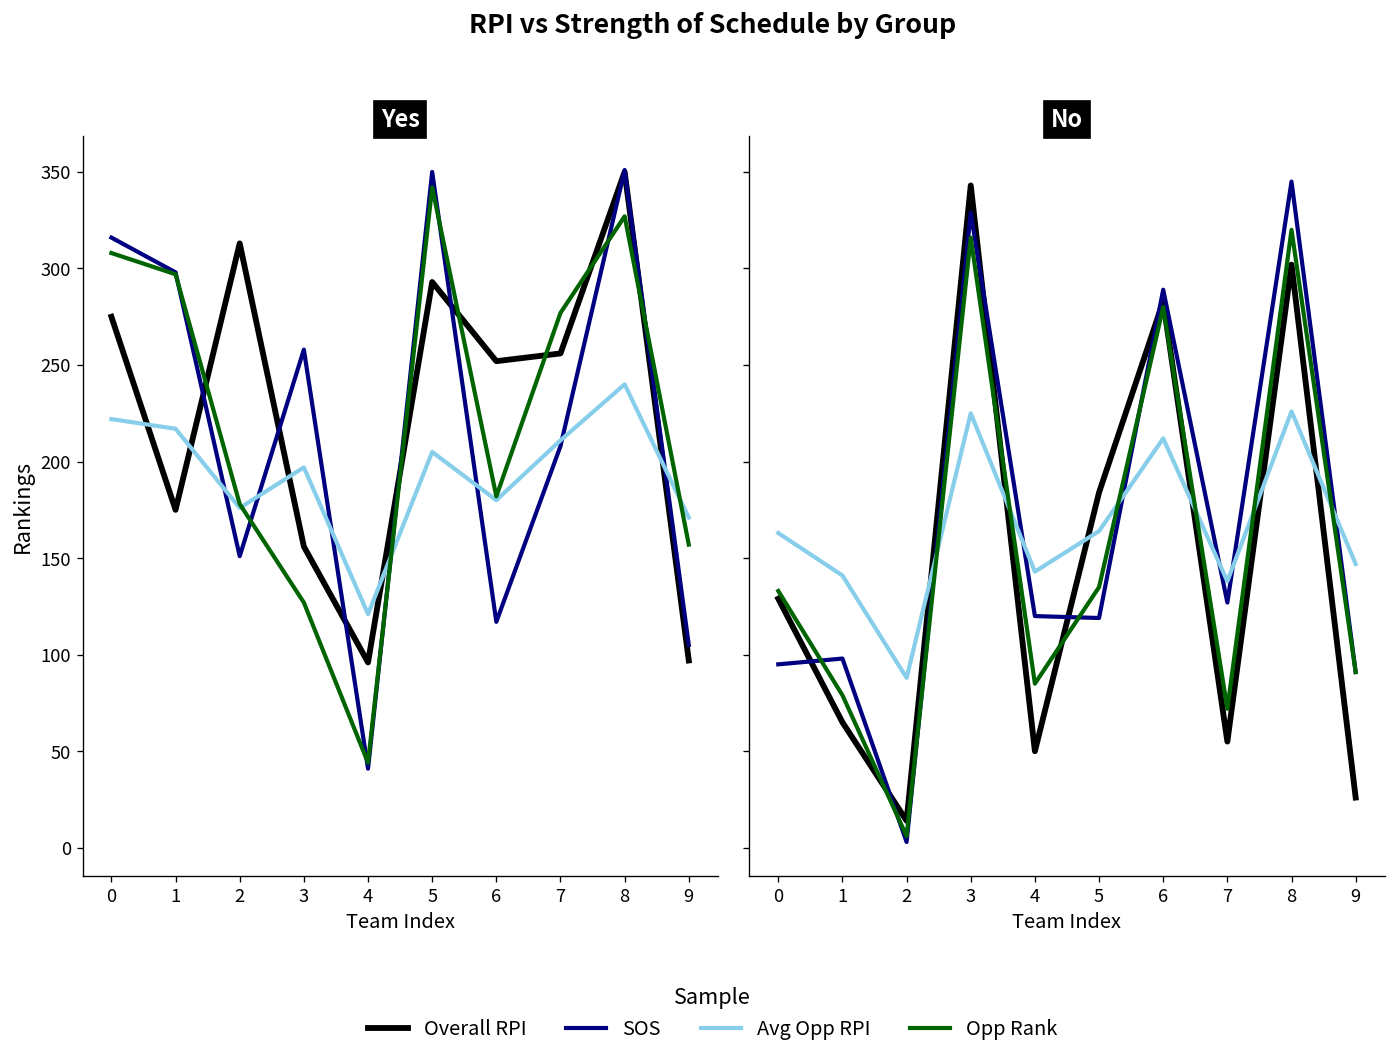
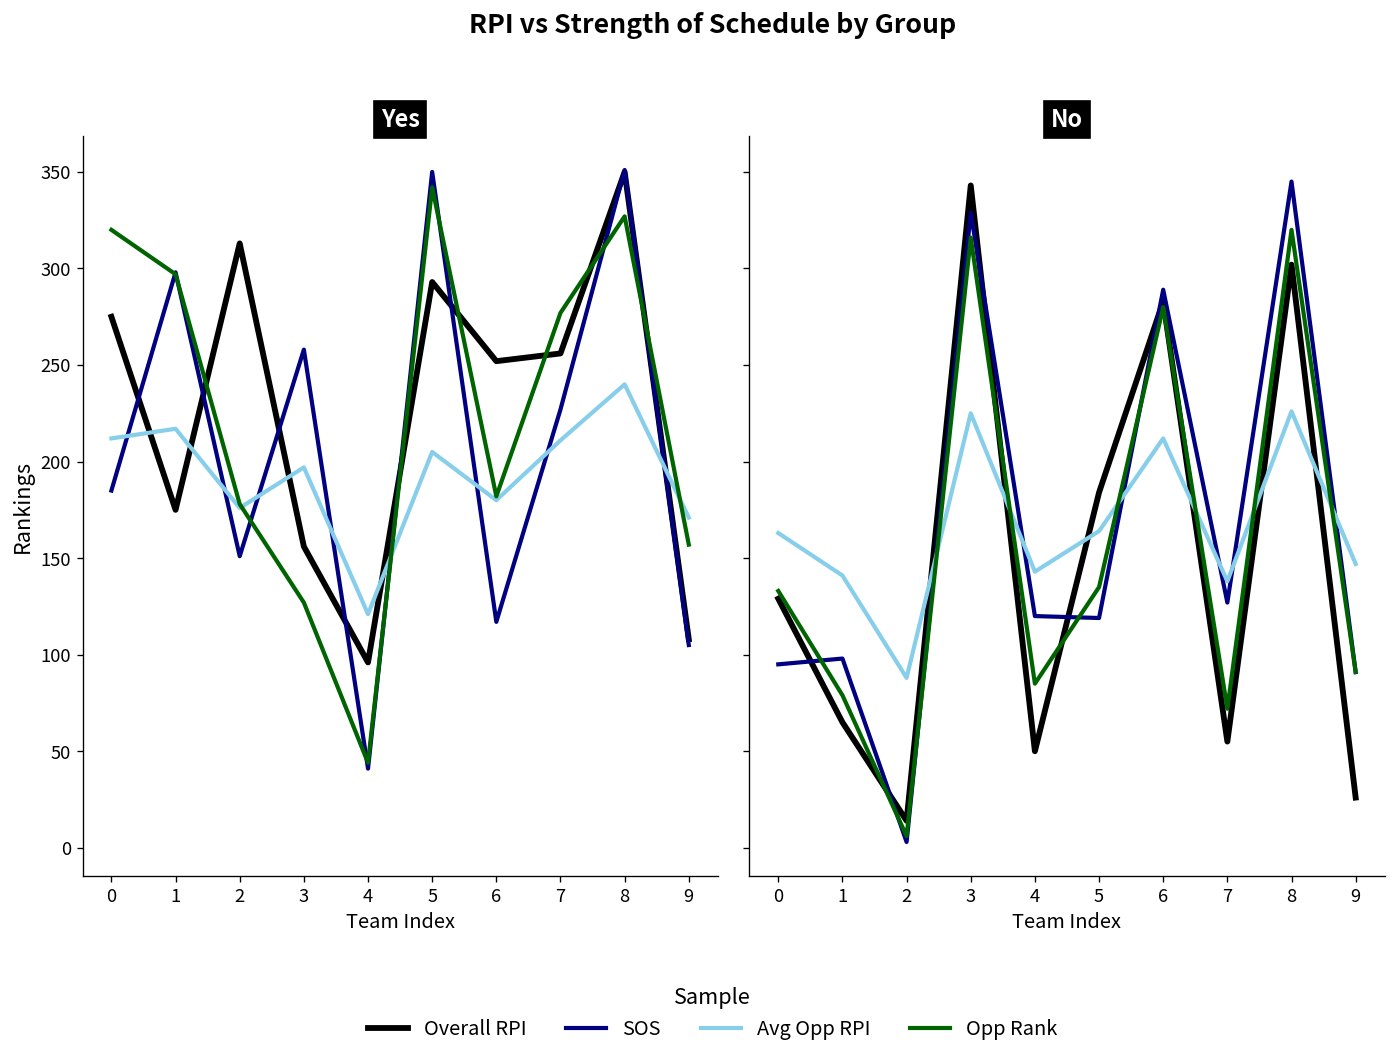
  {
    "Yes": {
      "Overall RPI": {
        "0": 275,
        "1": 175,
        "2": 313,
        "3": 156,
        "4": 96,
        "5": 293,
        "6": 252,
        "7": 256,
-       "9": 97
+       "9": 108
      },
      "SOS": {
-       "0": 316,
+       "0": 185,
        "2": 151,
        "3": 258,
        "4": 41,
        "5": 350,
        "6": 117,
-       "7": 208,
+       "7": 227,
        "9": 105
      },
      "Avg Opp RPI": {
-       "0": 222,
+       "0": 212,
        "1": 217,
        "2": 176,
        "3": 197,
        "4": 121,
        "5": 205,
        "6": 180,
        "7": 211,
        "8": 240,
        "9": 171
      },
      "Opp Rank": {
-       "0": 308,
+       "0": 320,
        "2": 178,
        "3": 127,
        "4": 44,
        "5": 342,
        "6": 182,
        "7": 277,
        "8": 327,
        "9": 157
      }
    }
  }
